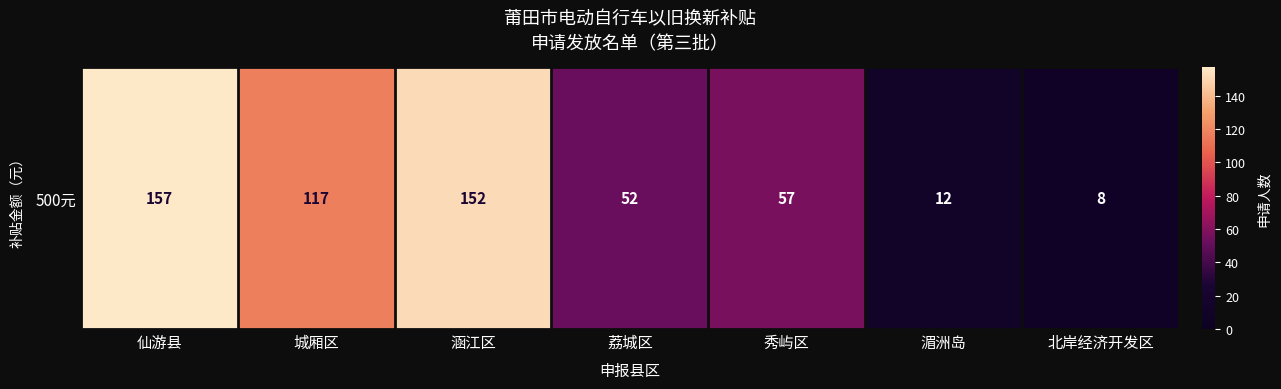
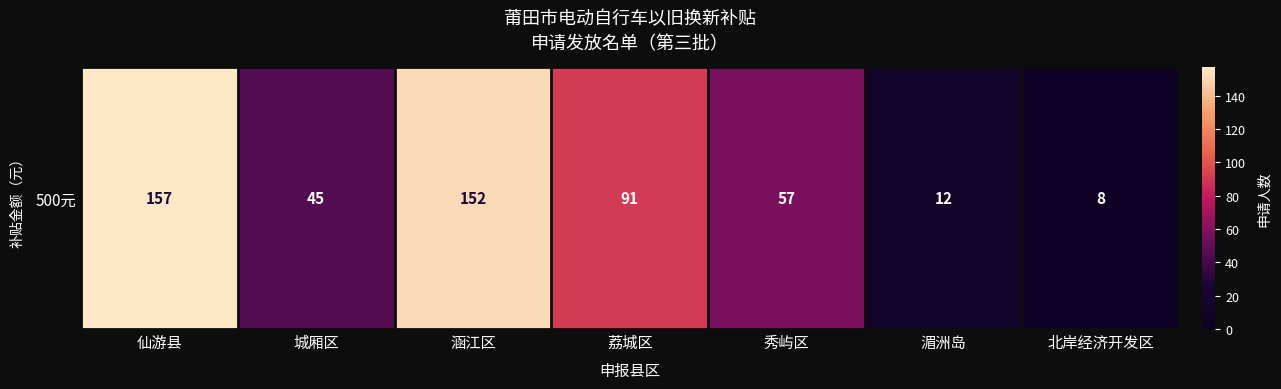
  {
    "500元": {
      "仙游县": 157,
-     "城厢区": 117,
+     "城厢区": 45,
      "涵江区": 152,
-     "荔城区": 52,
+     "荔城区": 91,
      "秀屿区": 57,
      "湄洲岛": 12,
      "北岸经济开发区": 8
    }
  }
